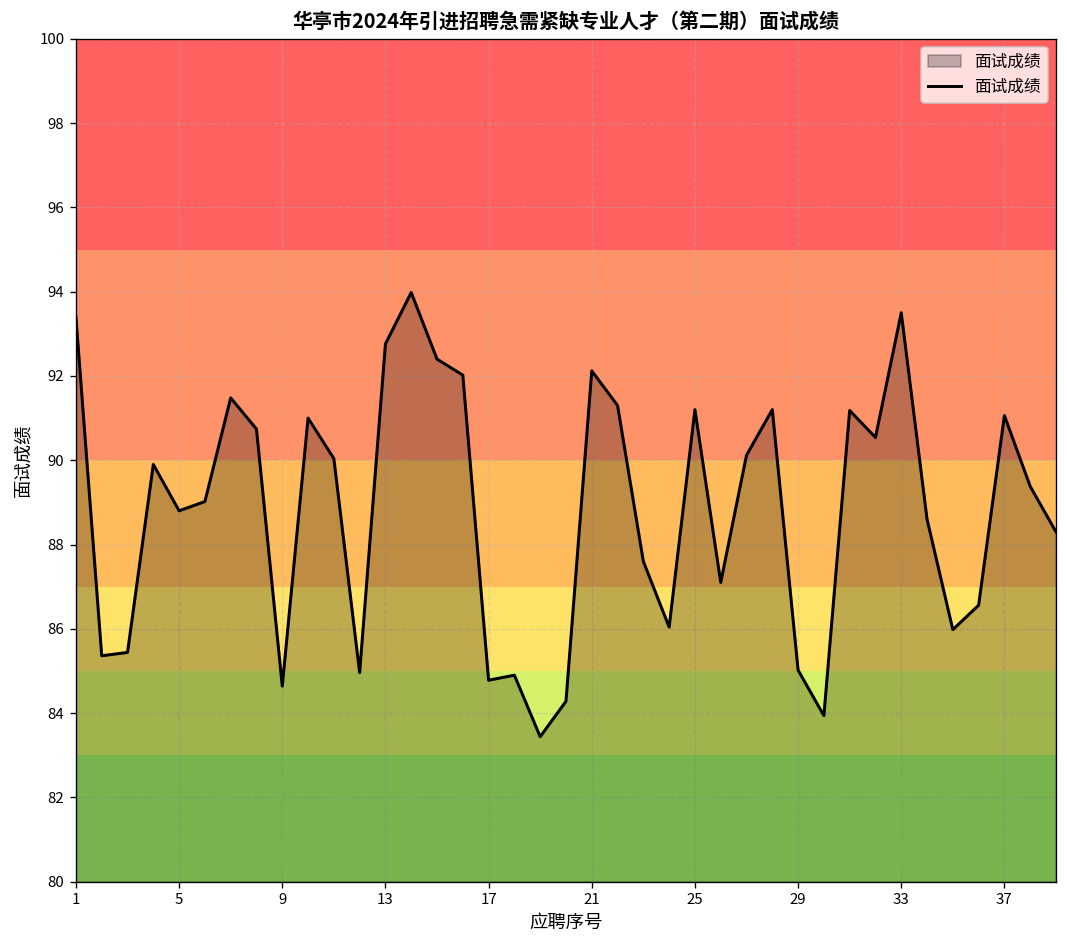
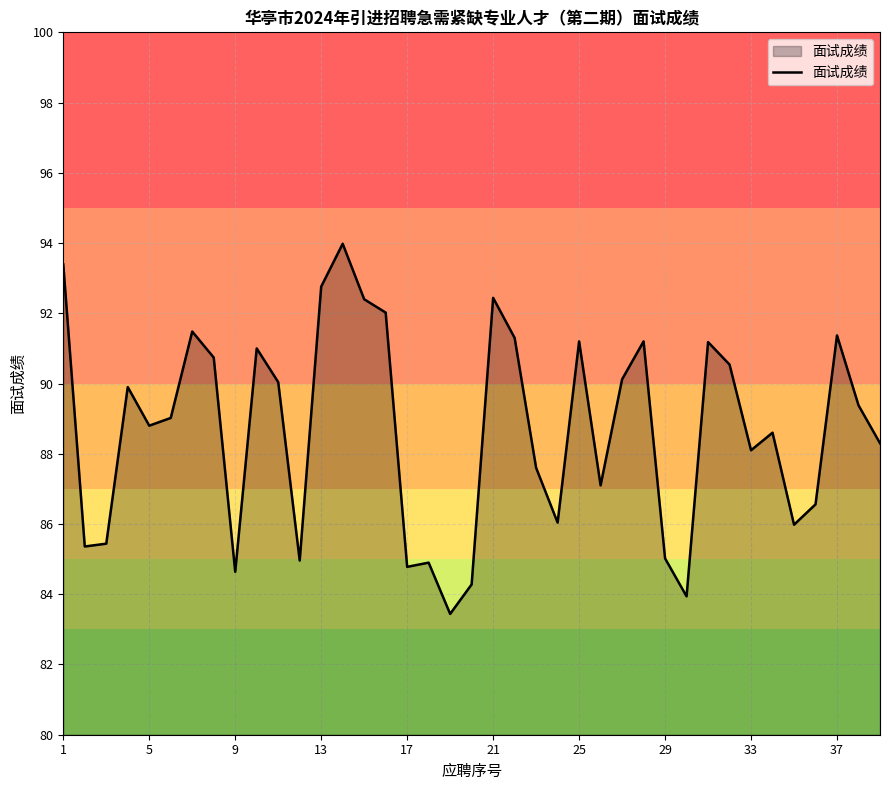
  {
    "1": 93.4,
    "5": 88.8,
    "9": 84.6,
    "13": 92.8,
    "17": 84.8,
-   "21": 92.1,
+   "21": 92.4,
    "25": 91.2,
    "29": 85.0,
-   "33": 93.5,
-   "37": 91.1
+   "33": 88.1,
+   "37": 91.4
  }
